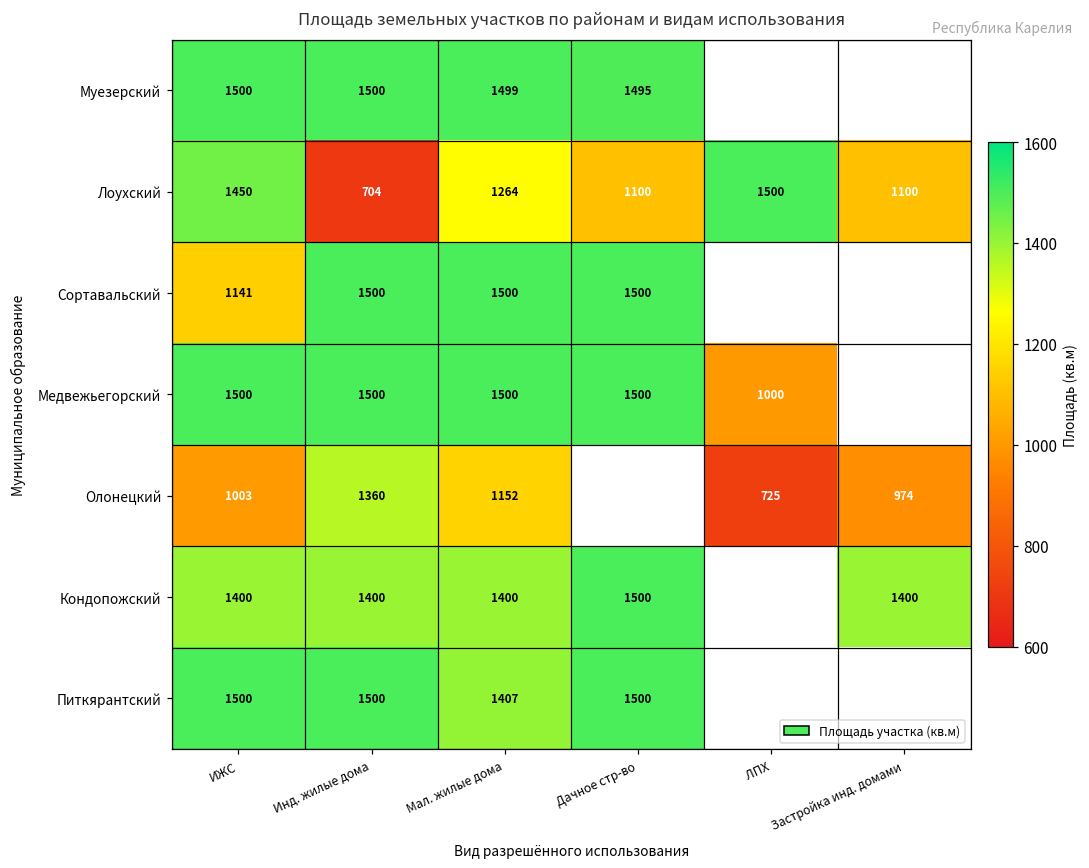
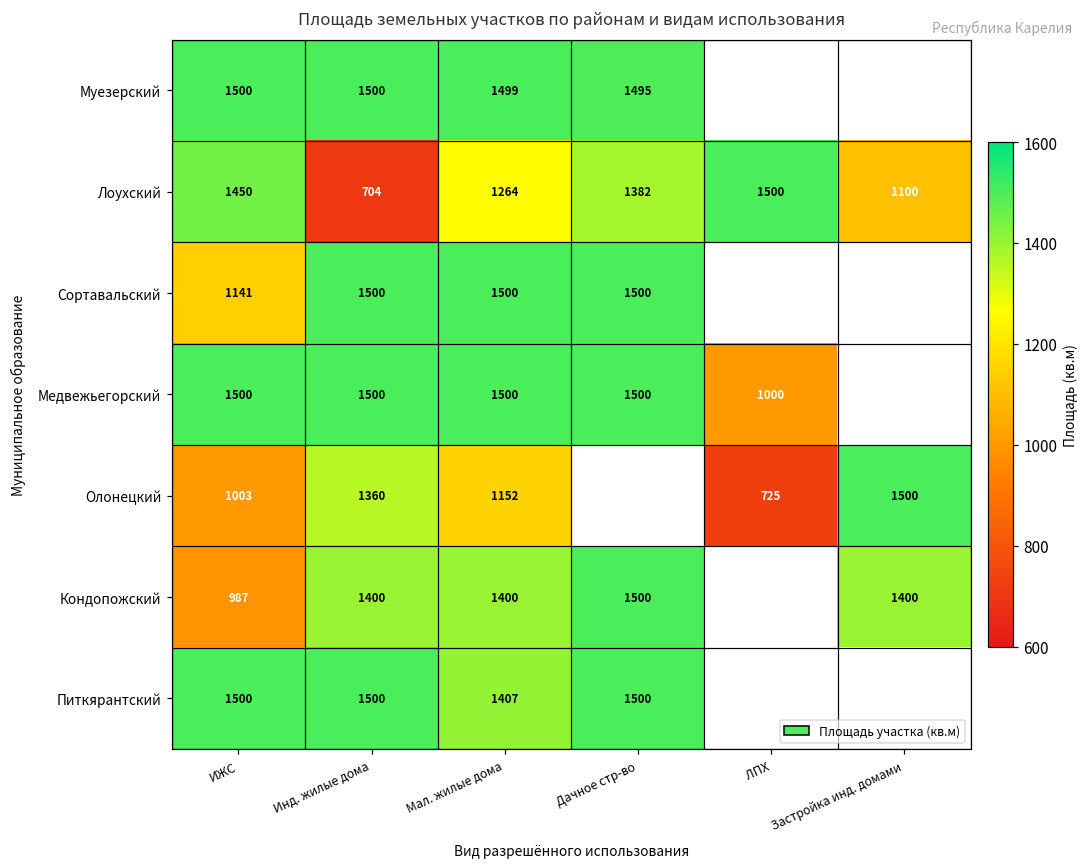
  {
    "Муезерский": {
      "ИЖС": 1500,
      "Инд. жилые дома": 1500,
      "Мал. жилые дома": 1499,
      "Дачное стр-во": 1495
    },
    "Лоухский": {
      "ИЖС": 1450,
      "Инд. жилые дома": 704,
      "Мал. жилые дома": 1264,
-     "Дачное стр-во": 1100,
+     "Дачное стр-во": 1382,
      "ЛПХ": 1500,
      "Застройка инд. домами": 1100
    },
    "Сортавальский": {
      "ИЖС": 1141,
      "Инд. жилые дома": 1500,
      "Мал. жилые дома": 1500,
      "Дачное стр-во": 1500
    },
    "Медвежьегорский": {
      "ИЖС": 1500,
      "Инд. жилые дома": 1500,
      "Мал. жилые дома": 1500,
      "Дачное стр-во": 1500,
      "ЛПХ": 1000
    },
    "Олонецкий": {
      "ИЖС": 1003,
      "Инд. жилые дома": 1360,
      "Мал. жилые дома": 1152,
      "ЛПХ": 725,
-     "Застройка инд. домами": 974
+     "Застройка инд. домами": 1500
    },
    "Кондопожский": {
-     "ИЖС": 1400,
+     "ИЖС": 987,
      "Инд. жилые дома": 1400,
      "Мал. жилые дома": 1400,
      "Дачное стр-во": 1500,
      "Застройка инд. домами": 1400
    },
    "Питкярантский": {
      "ИЖС": 1500,
      "Инд. жилые дома": 1500,
      "Мал. жилые дома": 1407,
      "Дачное стр-во": 1500
    }
  }
